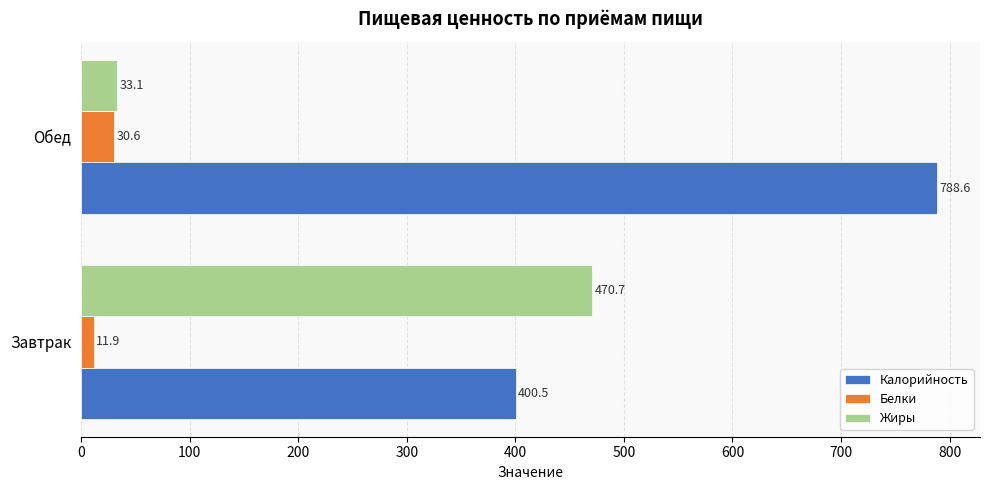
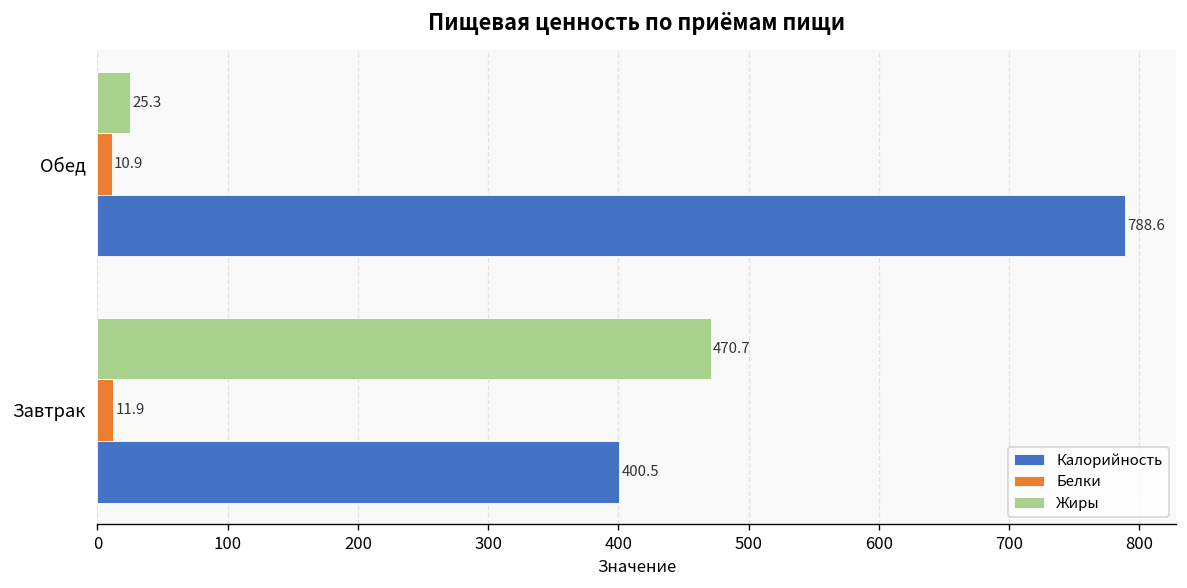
  {
    "Калорийность": {
      "Обед": 788.6,
      "Завтрак": 400.5
    },
    "Белки": {
-     "Обед": 30.6,
+     "Обед": 10.9,
      "Завтрак": 11.9
    },
    "Жиры": {
-     "Обед": 33.1,
+     "Обед": 25.3,
      "Завтрак": 470.7
    }
  }
